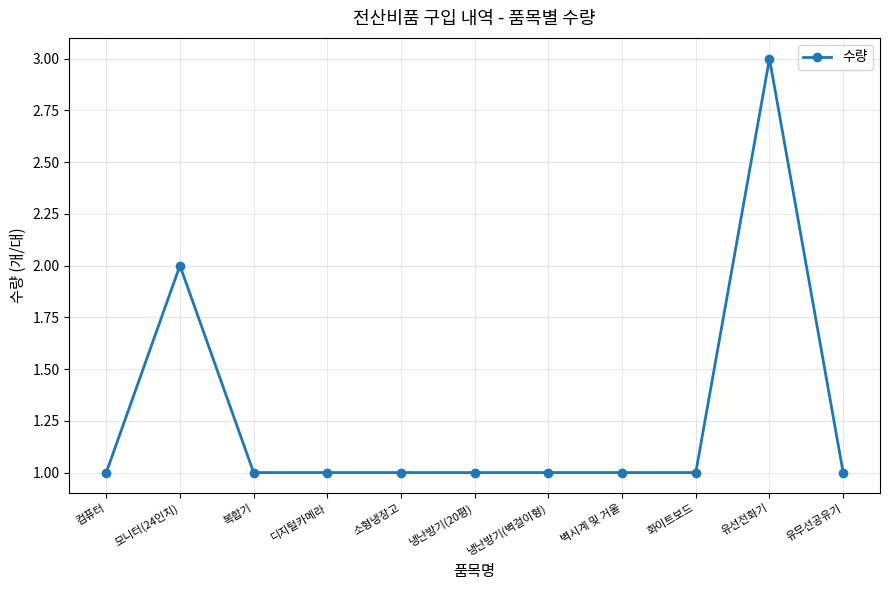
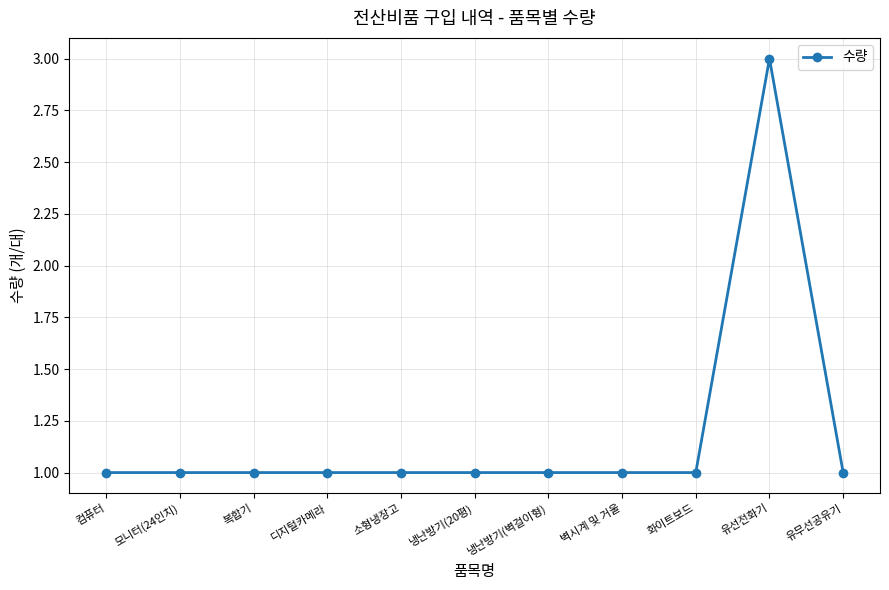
  {
    "컴퓨터": 1,
-   "모니터(24인치)": 2,
+   "모니터(24인치)": 1,
    "복합기": 1,
    "디지털카메라": 1,
    "소형냉장고": 1,
    "냉난방기(20평)": 1,
    "냉난방기(벽걸이형)": 1,
    "벽시계 및 거울": 1,
    "화이트보드": 1,
    "유선전화기": 3,
    "유무선공유기": 1
  }
